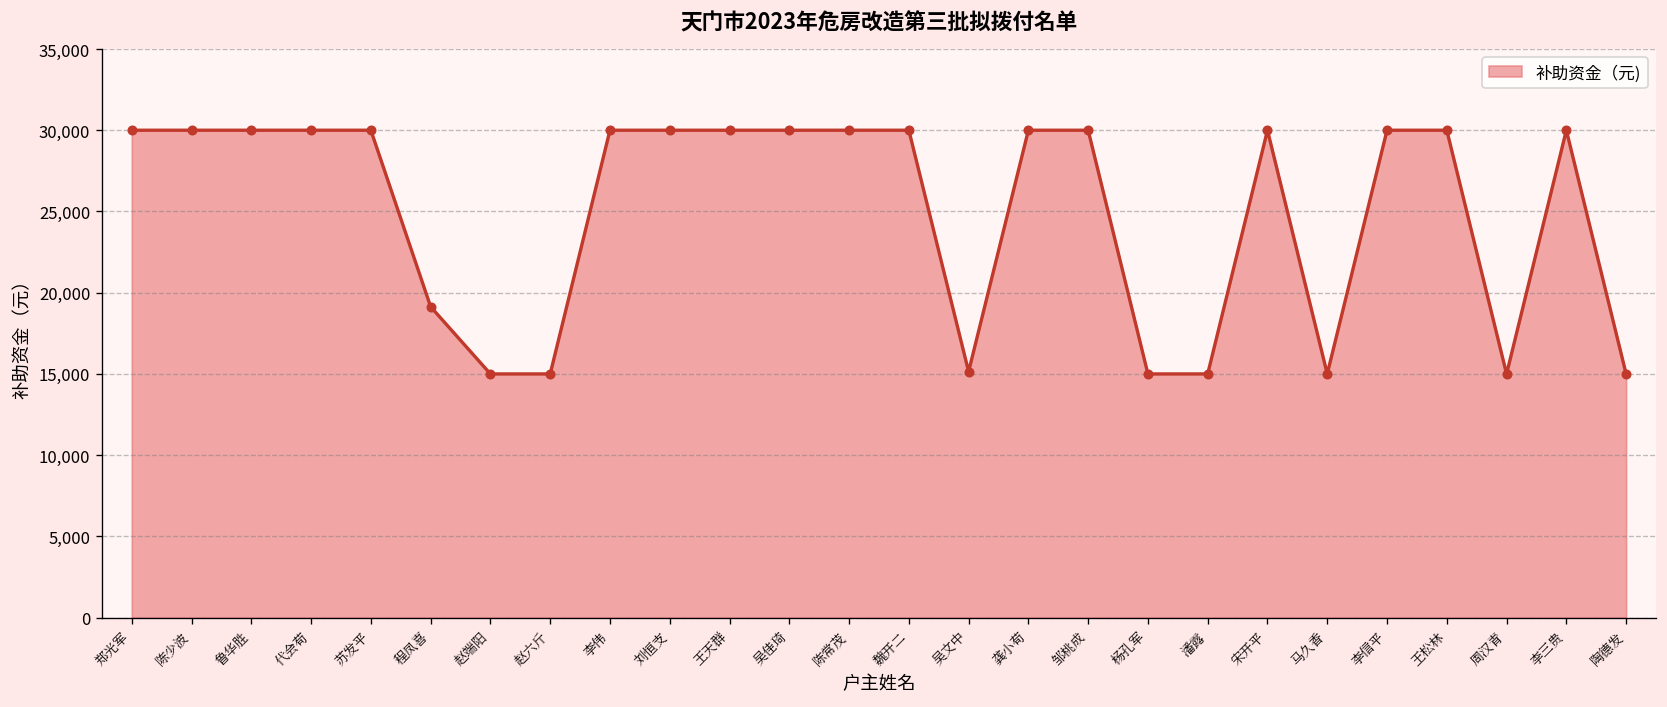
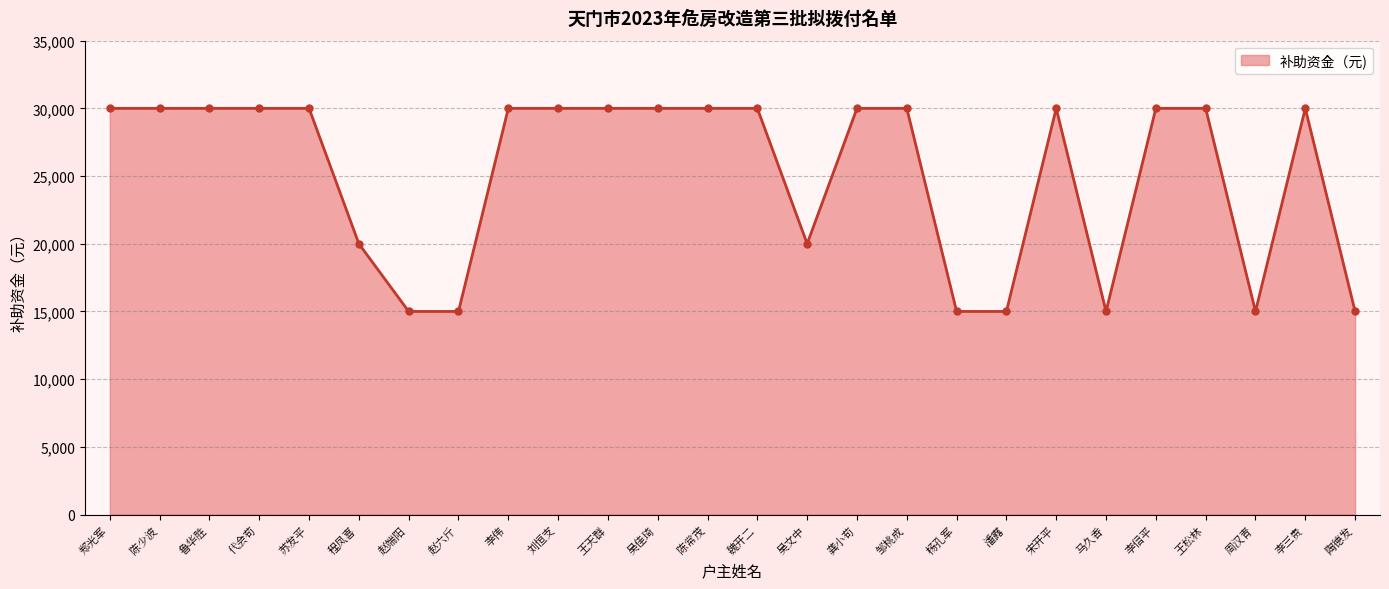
  {
    "郑光军": "30,000",
    "陈少波": "30,000",
    "鲁华胜": "30,000",
    "代会苟": "30,000",
    "苏发平": "30,000",
-   "程凤喜": "19,100",
+   "程凤喜": "20,000",
    "赵端阳": "15,000",
    "赵六斤": "15,000",
    "李伟": "30,000",
    "刘恒支": "30,000",
    "王天群": "30,000",
    "吴佳琦": "30,000",
    "陈常茂": "30,000",
    "魏开二": "30,000",
-   "吴文中": "15,100",
+   "吴文中": "20,000",
    "龚小苟": "30,000",
    "邹桃成": "30,000",
    "杨孔军": "15,000",
    "潘露": "15,000",
    "宋开平": "30,000",
    "马久香": "15,000",
    "李信平": "30,000",
    "王松林": "30,000",
    "周汉青": "15,000",
    "李三贵": "30,000",
    "陶德发": "15,000"
  }
